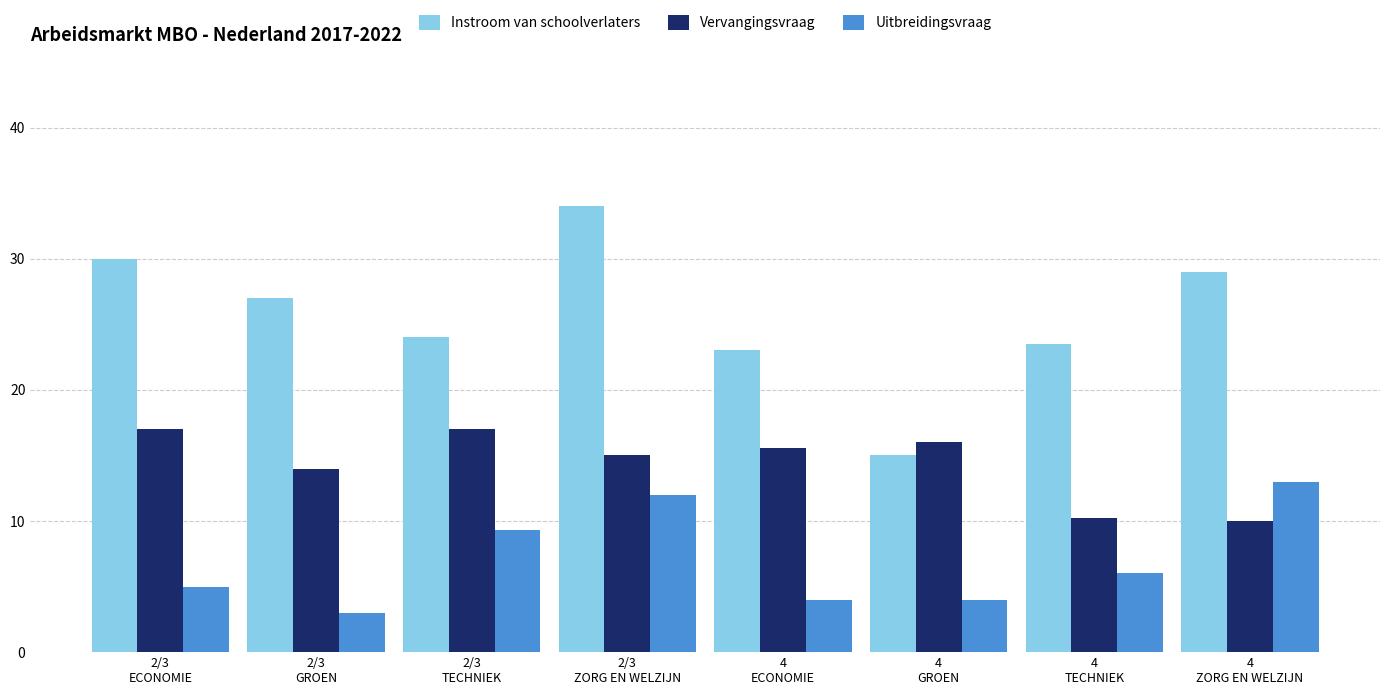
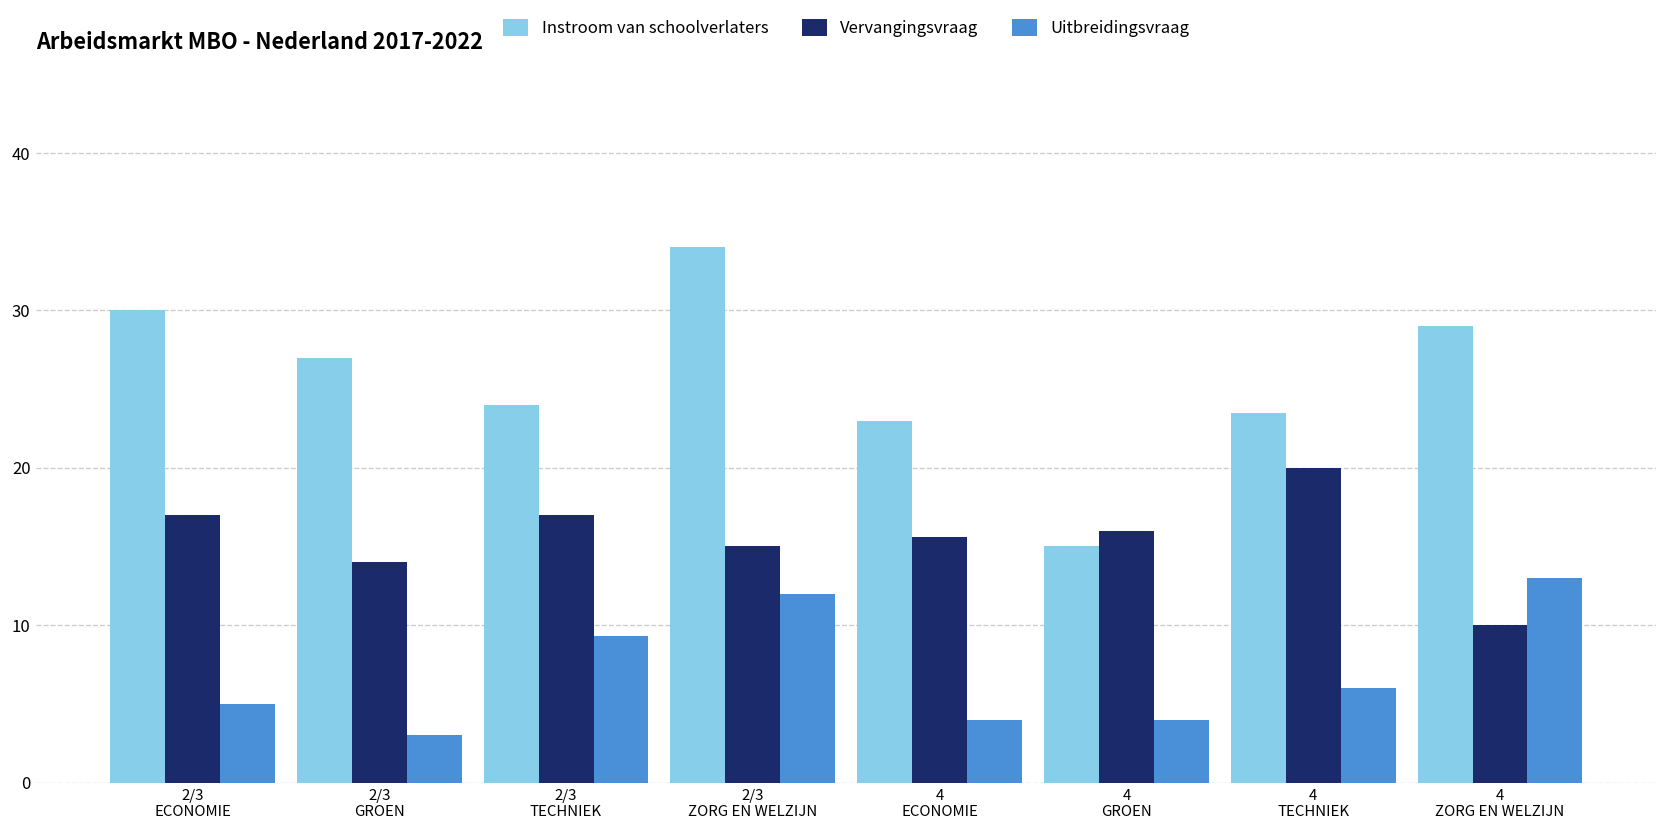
  {
    "Instroom van schoolverlaters": {
      "2/3 ECONOMIE": 30.0,
      "2/3 GROEN": 27.0,
      "2/3 TECHNIEK": 24.0,
      "2/3 ZORG EN WELZIJN": 34.0,
      "4 ECONOMIE": 23.0,
      "4 GROEN": 15.0,
      "4 TECHNIEK": 23.5,
      "4 ZORG EN WELZIJN": 29.0
    },
    "Vervangingsvraag": {
      "2/3 ECONOMIE": 17.0,
      "2/3 GROEN": 14.0,
      "2/3 TECHNIEK": 17.0,
      "2/3 ZORG EN WELZIJN": 15.0,
      "4 ECONOMIE": 15.6,
      "4 GROEN": 16.0,
-     "4 TECHNIEK": 10.2,
+     "4 TECHNIEK": 20.0,
      "4 ZORG EN WELZIJN": 10.0
    },
    "Uitbreidingsvraag": {
      "2/3 ECONOMIE": 5.0,
      "2/3 GROEN": 3.0,
      "2/3 TECHNIEK": 9.3,
      "2/3 ZORG EN WELZIJN": 12.0,
      "4 ECONOMIE": 4.0,
      "4 GROEN": 4.0,
      "4 TECHNIEK": 6.0,
      "4 ZORG EN WELZIJN": 13.0
    }
  }
